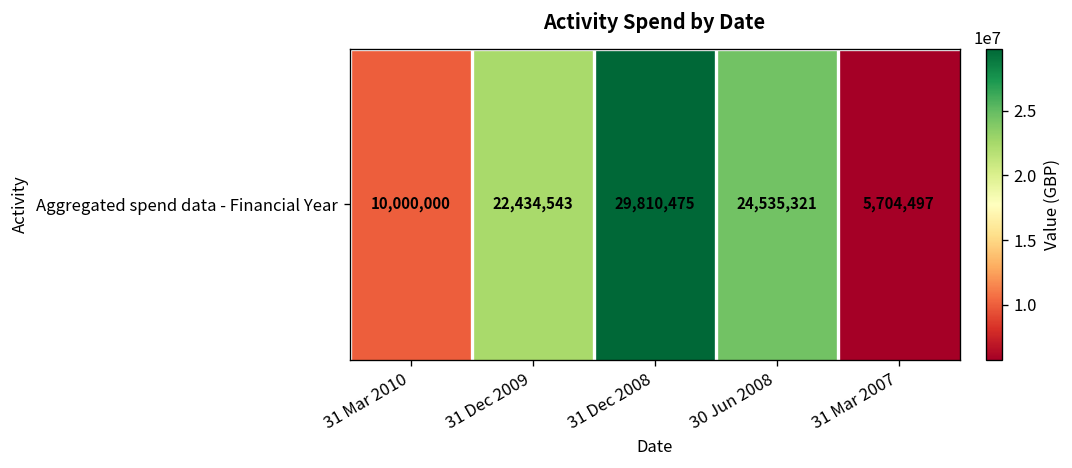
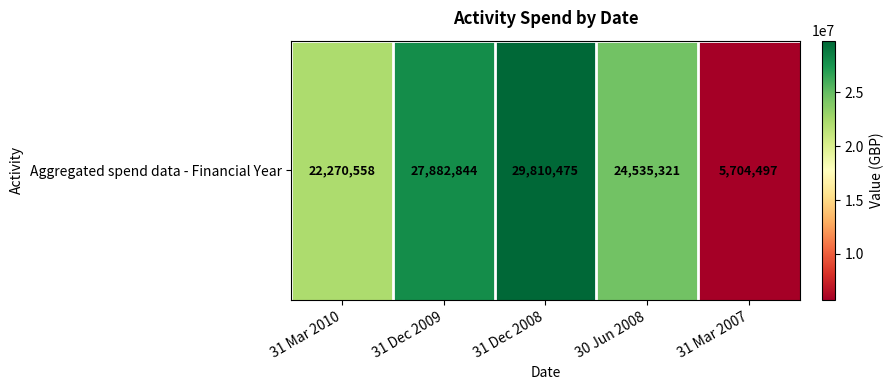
  {
    "Aggregated spend data - Financial Year": {
-     "31 Mar 2010": "10,000,000",
-     "31 Dec 2009": "22,434,543",
+     "31 Mar 2010": "22,270,558",
+     "31 Dec 2009": "27,882,844",
      "31 Dec 2008": "29,810,475",
      "30 Jun 2008": "24,535,321",
      "31 Mar 2007": "5,704,497"
    }
  }
